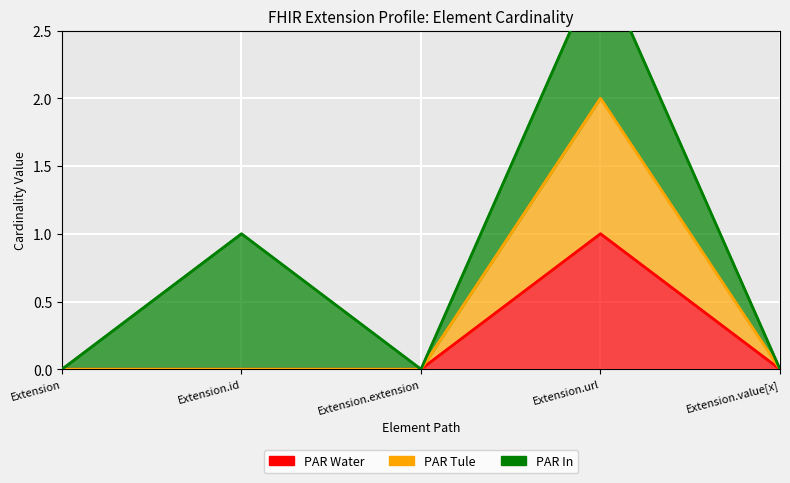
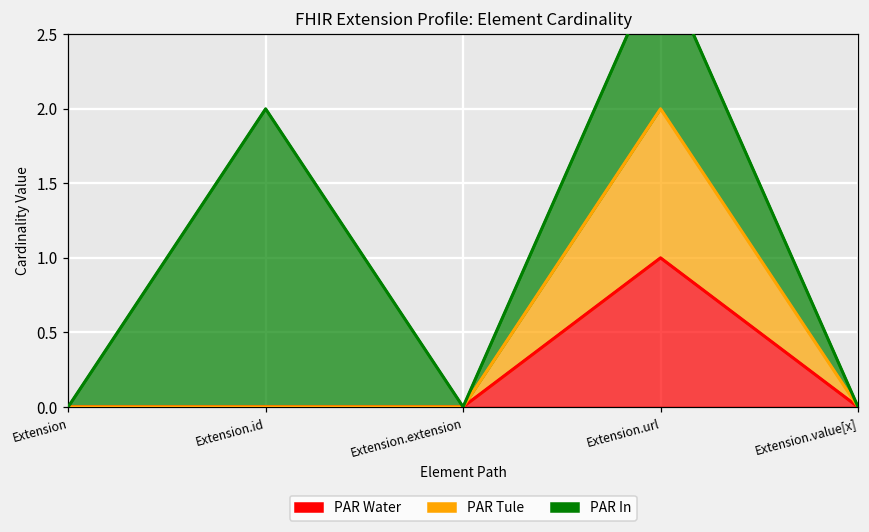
  {
    "PAR Water": {
      "Extension.url": 1
    },
    "PAR Tule": {
      "Extension.url": 1
    },
    "PAR In": {
-     "Extension.id": 1
+     "Extension.id": 2
    }
  }
